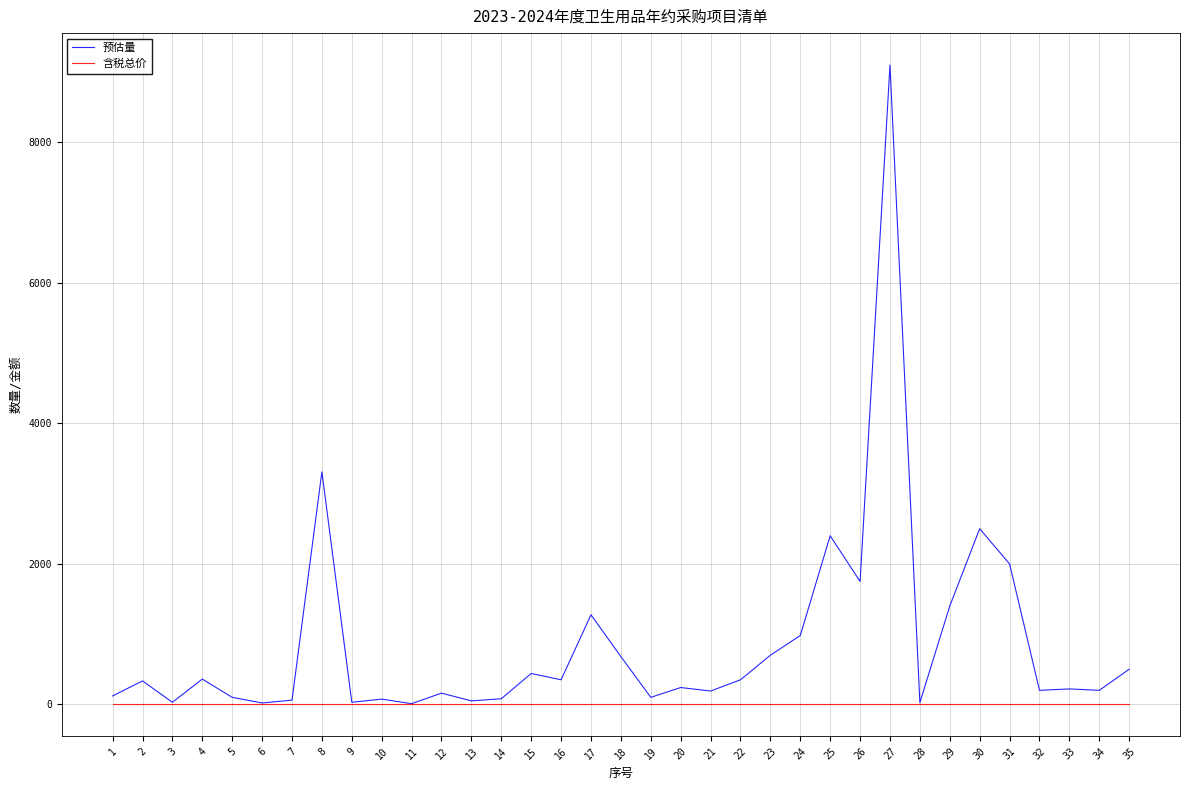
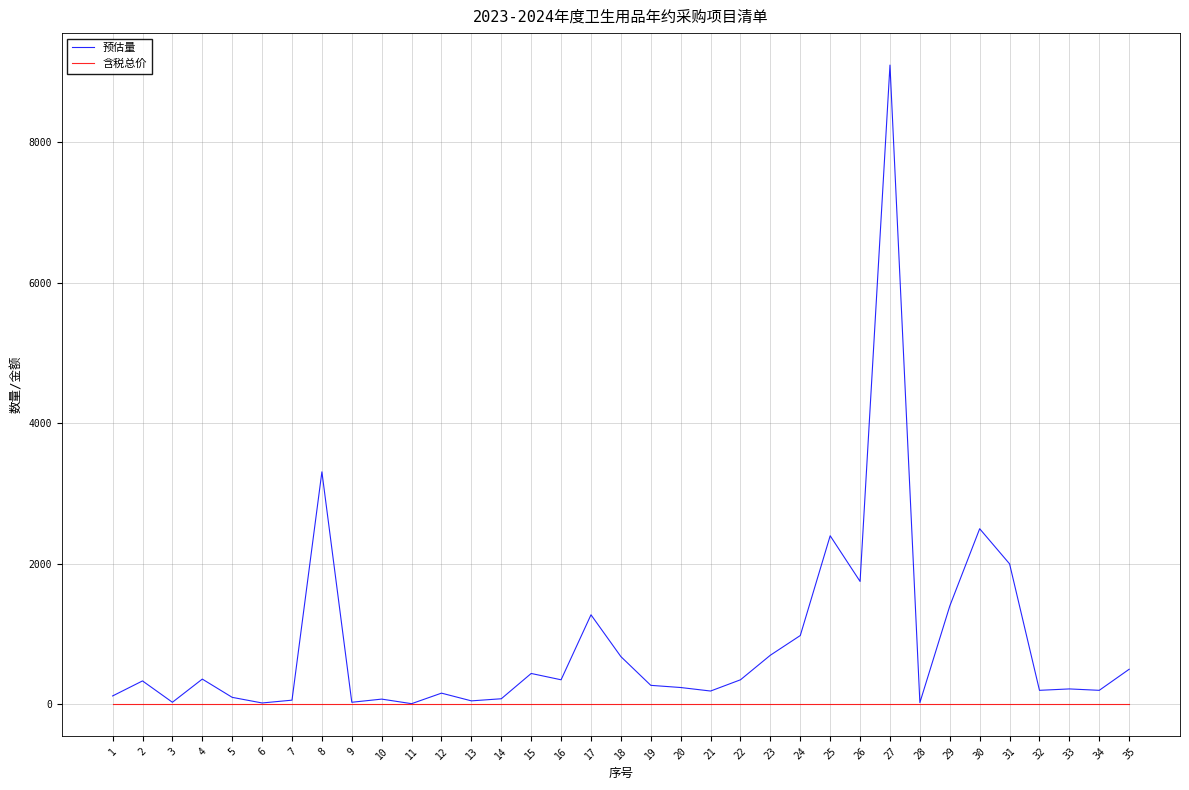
  {
    "预估量": {
      "1": 100,
      "2": 300,
      "4": 400,
      "5": 100,
      "7": 100,
      "8": 3300,
      "10": 100,
      "12": 200,
      "13": 100,
      "14": 100,
      "15": 400,
      "16": 400,
      "17": 1300,
      "18": 700,
-     "19": 100,
+     "19": 300,
      "20": 200,
      "21": 200,
      "22": 400,
      "23": 700,
      "24": 1000,
      "25": 2400,
      "26": 1800,
      "27": 9100,
      "29": 1400,
      "30": 2500,
      "31": 2000,
      "32": 200,
      "33": 200,
      "34": 200,
      "35": 500
    },
    "含税总价": {
      "1": 0,
      "2": 0,
      "4": 0,
      "5": 0,
      "7": 0,
      "8": 0,
      "10": 0,
      "12": 0,
      "13": 0,
      "14": 0,
      "15": 0,
      "16": 0,
      "17": 0,
      "18": 0,
      "19": 0,
      "20": 0,
      "21": 0,
      "22": 0,
      "23": 0,
      "24": 0,
      "25": 0,
      "26": 0,
      "27": 0,
      "29": 0,
      "30": 0,
      "31": 0,
      "32": 0,
      "33": 0,
      "34": 0,
      "35": 0
    }
  }
